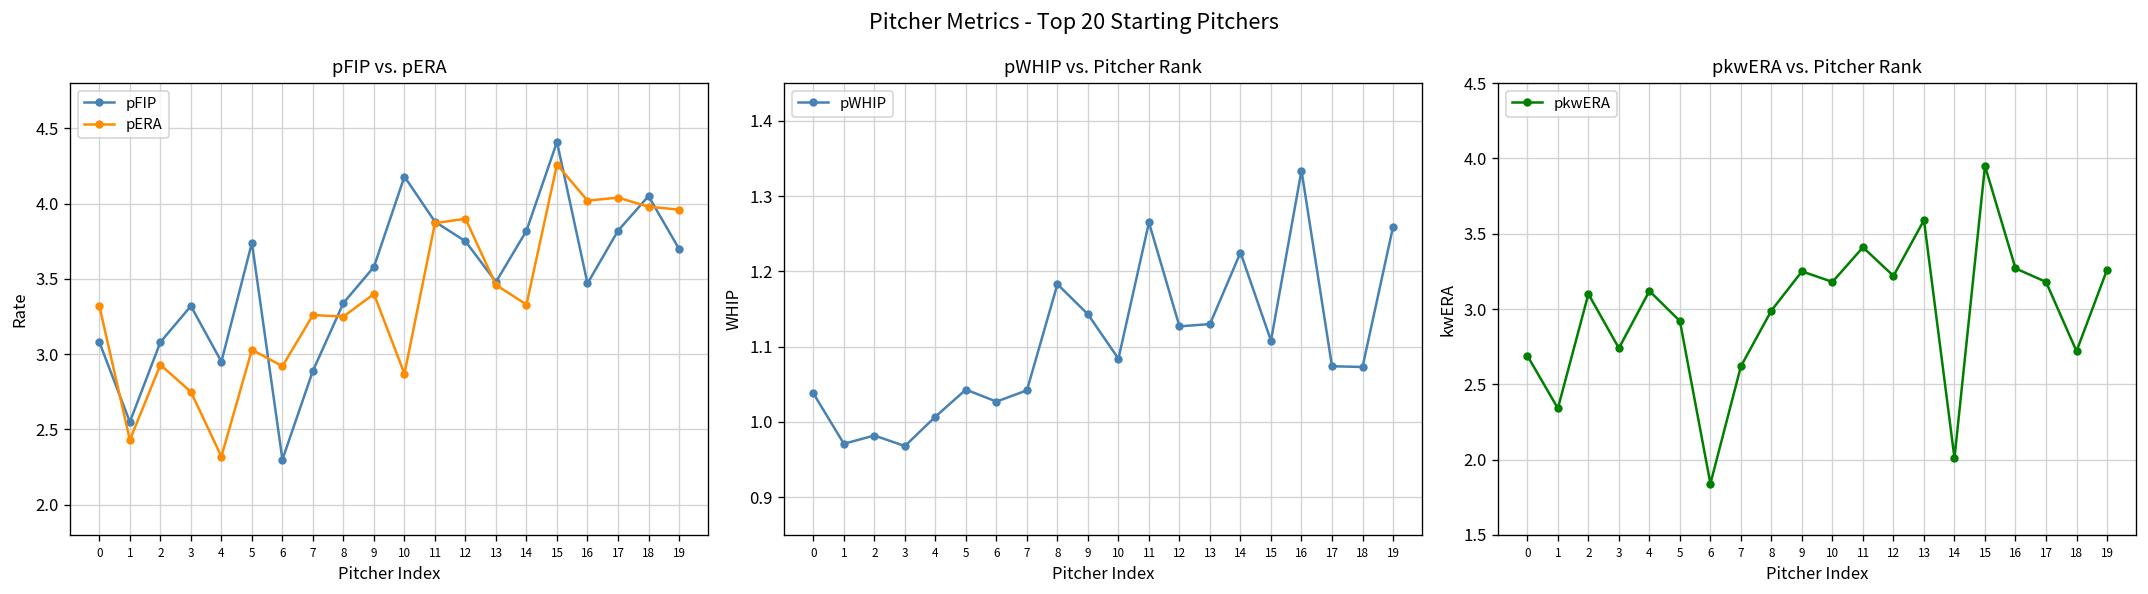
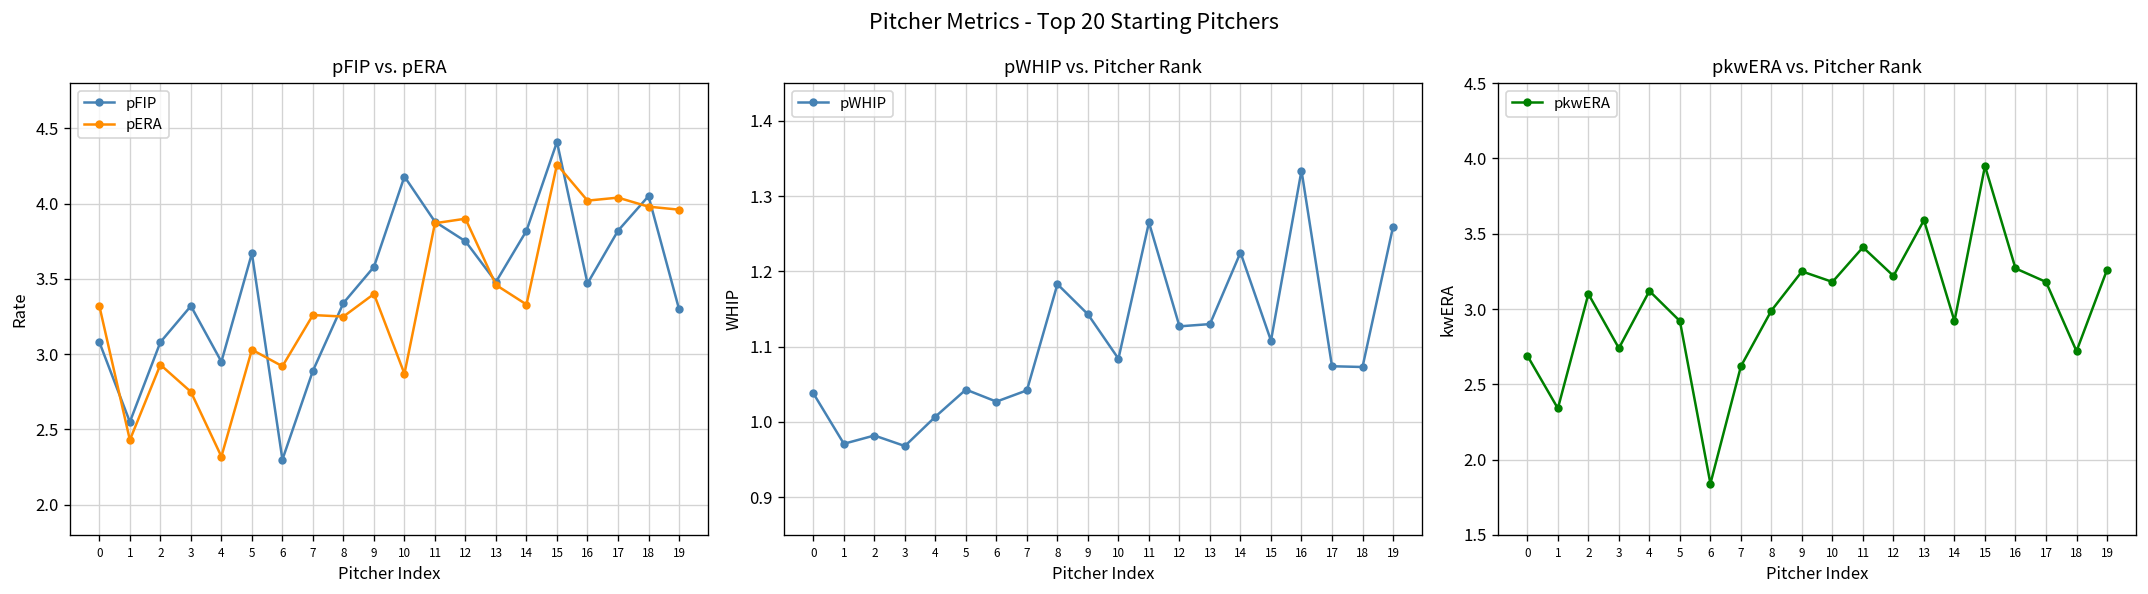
  {
    "pFIP vs. pERA": {
      "pFIP": {
        "0": 3.08,
        "1": 2.55,
        "2": 3.08,
        "3": 3.32,
        "4": 2.95,
-       "5": 3.74,
+       "5": 3.67,
        "6": 2.30,
        "7": 2.89,
        "8": 3.34,
        "9": 3.58,
        "10": 4.18,
        "12": 3.75,
        "13": 3.48,
        "14": 3.82,
        "15": 4.41,
        "16": 3.47,
        "17": 3.82,
        "18": 4.05,
-       "19": 3.7
+       "19": 3.3
      },
      "pERA": {
        "0": 3.32,
        "1": 2.43,
        "2": 2.93,
        "3": 2.75,
        "4": 2.32,
        "5": 3.03,
        "6": 2.92,
        "7": 3.26,
        "8": 3.25,
        "9": 3.40,
        "10": 2.87,
        "12": 3.90,
        "13": 3.46,
        "14": 3.33,
        "15": 4.26,
        "16": 4.02,
        "17": 4.04,
        "18": 3.98,
        "19": 3.96
      }
    },
    "pWHIP vs. Pitcher Rank": {
      "0": 1.04,
      "1": 0.97,
      "2": 0.98,
      "3": 0.97,
      "4": 1.01,
      "5": 1.04,
      "6": 1.03,
      "7": 1.04,
      "8": 1.18,
      "9": 1.14,
      "10": 1.08,
      "11": 1.27,
      "12": 1.13,
      "13": 1.13,
      "14": 1.23,
      "15": 1.11,
      "16": 1.33,
      "17": 1.07,
      "18": 1.07,
      "19": 1.26
    },
    "pkwERA vs. Pitcher Rank": {
      "0": 2.69,
      "1": 2.34,
      "2": 3.10,
      "3": 2.74,
      "4": 3.12,
      "5": 2.92,
      "6": 1.84,
      "7": 2.62,
      "8": 2.99,
      "9": 3.25,
      "10": 3.18,
      "11": 3.41,
      "12": 3.22,
      "13": 3.59,
-     "14": 2.01,
+     "14": 2.92,
      "15": 3.95,
      "16": 3.27,
      "17": 3.18,
      "18": 2.72,
      "19": 3.26
    }
  }
